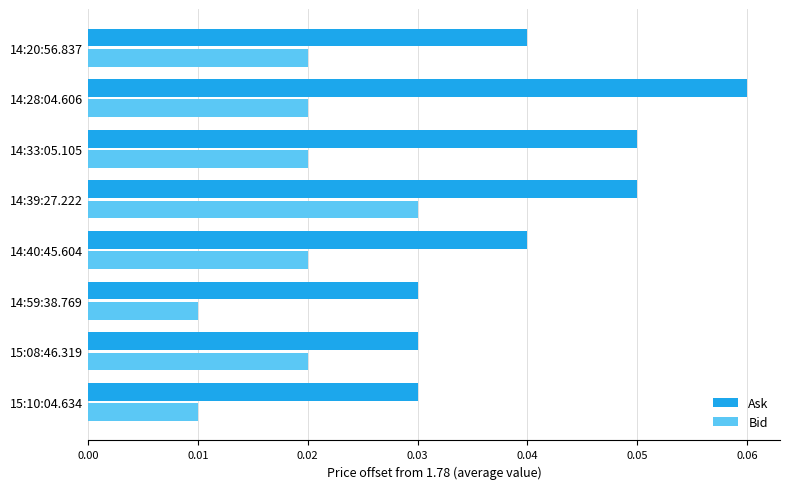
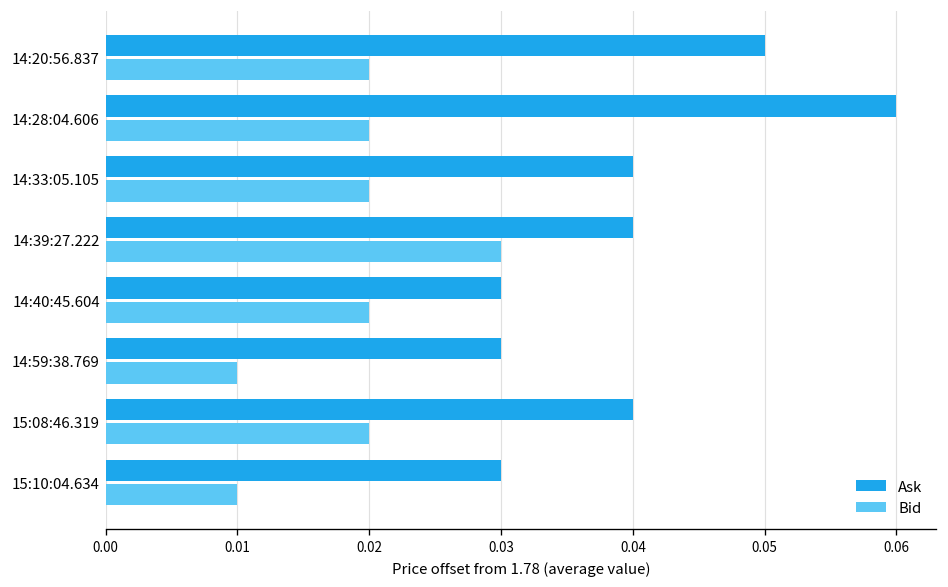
  {
    "Ask": {
-     "14:20:56.837": 0.0400,
+     "14:20:56.837": 0.0500,
      "14:28:04.606": 0.0600,
-     "14:33:05.105": 0.0500,
-     "14:39:27.222": 0.0500,
-     "14:40:45.604": 0.0400,
+     "14:33:05.105": 0.0400,
+     "14:39:27.222": 0.0400,
+     "14:40:45.604": 0.0300,
      "14:59:38.769": 0.0300,
-     "15:08:46.319": 0.0300,
+     "15:08:46.319": 0.0400,
      "15:10:04.634": 0.0300
    },
    "Bid": {
      "14:20:56.837": 0.0200,
      "14:28:04.606": 0.0200,
      "14:33:05.105": 0.0200,
      "14:39:27.222": 0.0300,
      "14:40:45.604": 0.0200,
      "14:59:38.769": 0.0100,
      "15:08:46.319": 0.0200,
      "15:10:04.634": 0.0100
    }
  }
